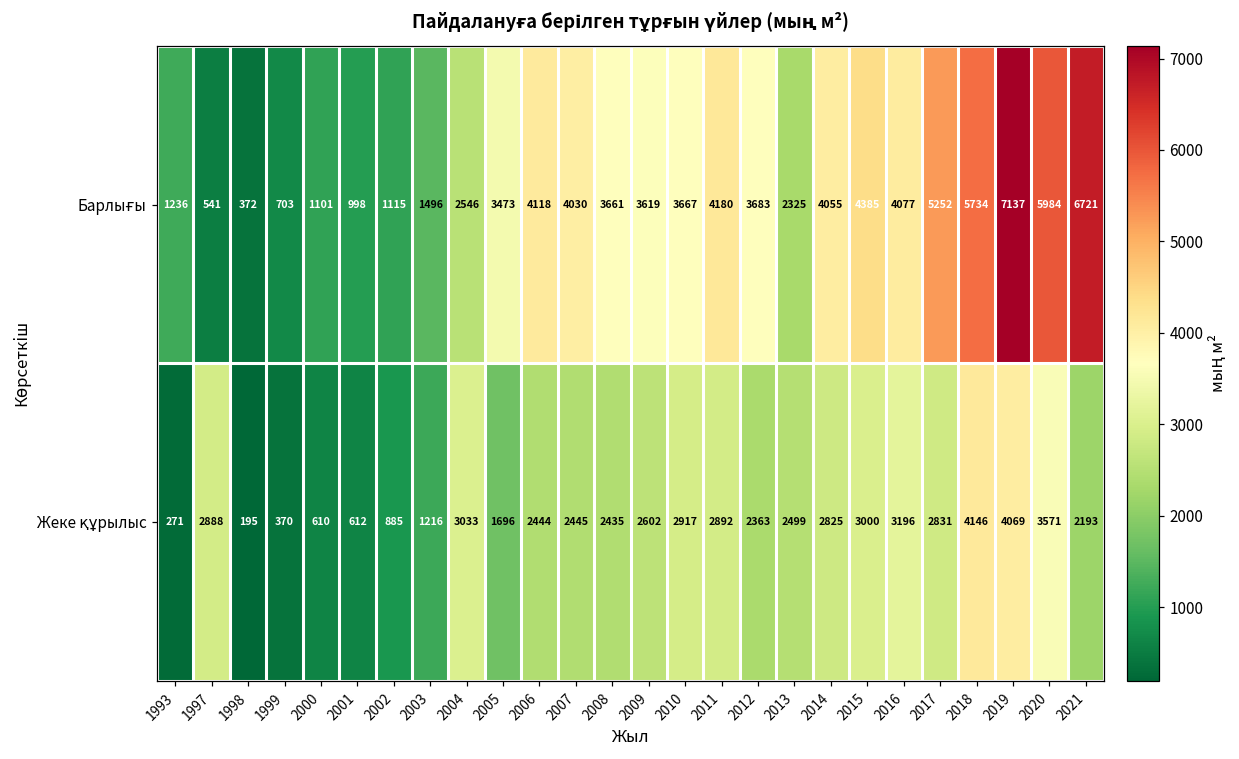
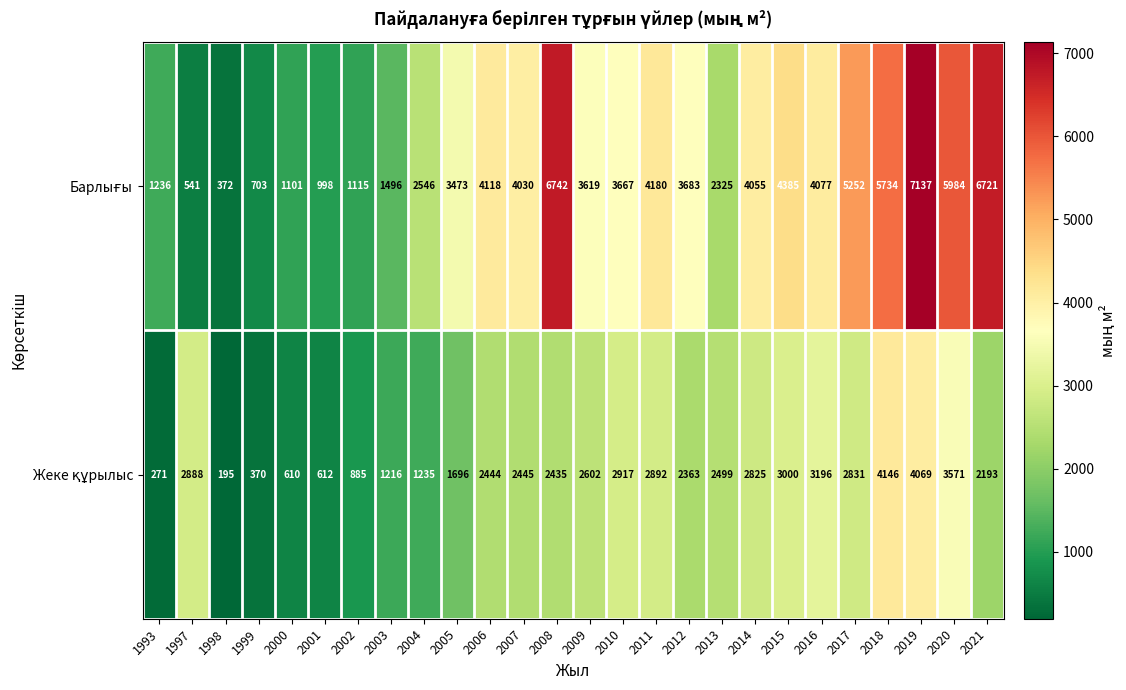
  {
    "Барлығы": {
      "1993": 1236,
      "1997": 541,
      "1998": 372,
      "1999": 703,
      "2000": 1101,
      "2001": 998,
      "2002": 1115,
      "2003": 1496,
      "2004": 2546,
      "2005": 3473,
      "2006": 4118,
      "2007": 4030,
-     "2008": 3661,
+     "2008": 6742,
      "2009": 3619,
      "2010": 3667,
      "2011": 4180,
      "2012": 3683,
      "2013": 2325,
      "2014": 4055,
      "2015": 4385,
      "2016": 4077,
      "2017": 5252,
      "2018": 5734,
      "2019": 7137,
      "2020": 5984,
      "2021": 6721
    },
    "Жеке құрылыс": {
      "1993": 271,
      "1997": 2888,
      "1998": 195,
      "1999": 370,
      "2000": 610,
      "2001": 612,
      "2002": 885,
      "2003": 1216,
-     "2004": 3033,
+     "2004": 1235,
      "2005": 1696,
      "2006": 2444,
      "2007": 2445,
      "2008": 2435,
      "2009": 2602,
      "2010": 2917,
      "2011": 2892,
      "2012": 2363,
      "2013": 2499,
      "2014": 2825,
      "2015": 3000,
      "2016": 3196,
      "2017": 2831,
      "2018": 4146,
      "2019": 4069,
      "2020": 3571,
      "2021": 2193
    }
  }
